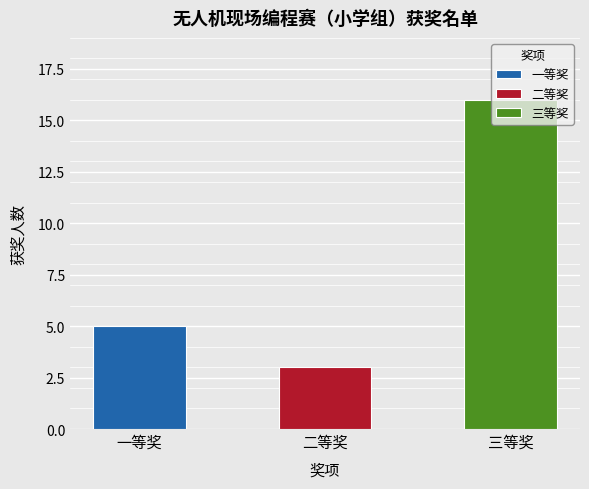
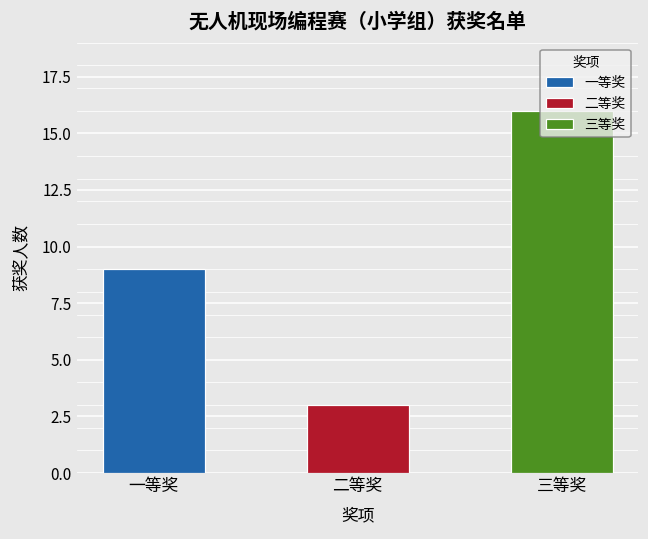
  {
-   "一等奖": 5,
+   "一等奖": 9,
    "二等奖": 3
  }
